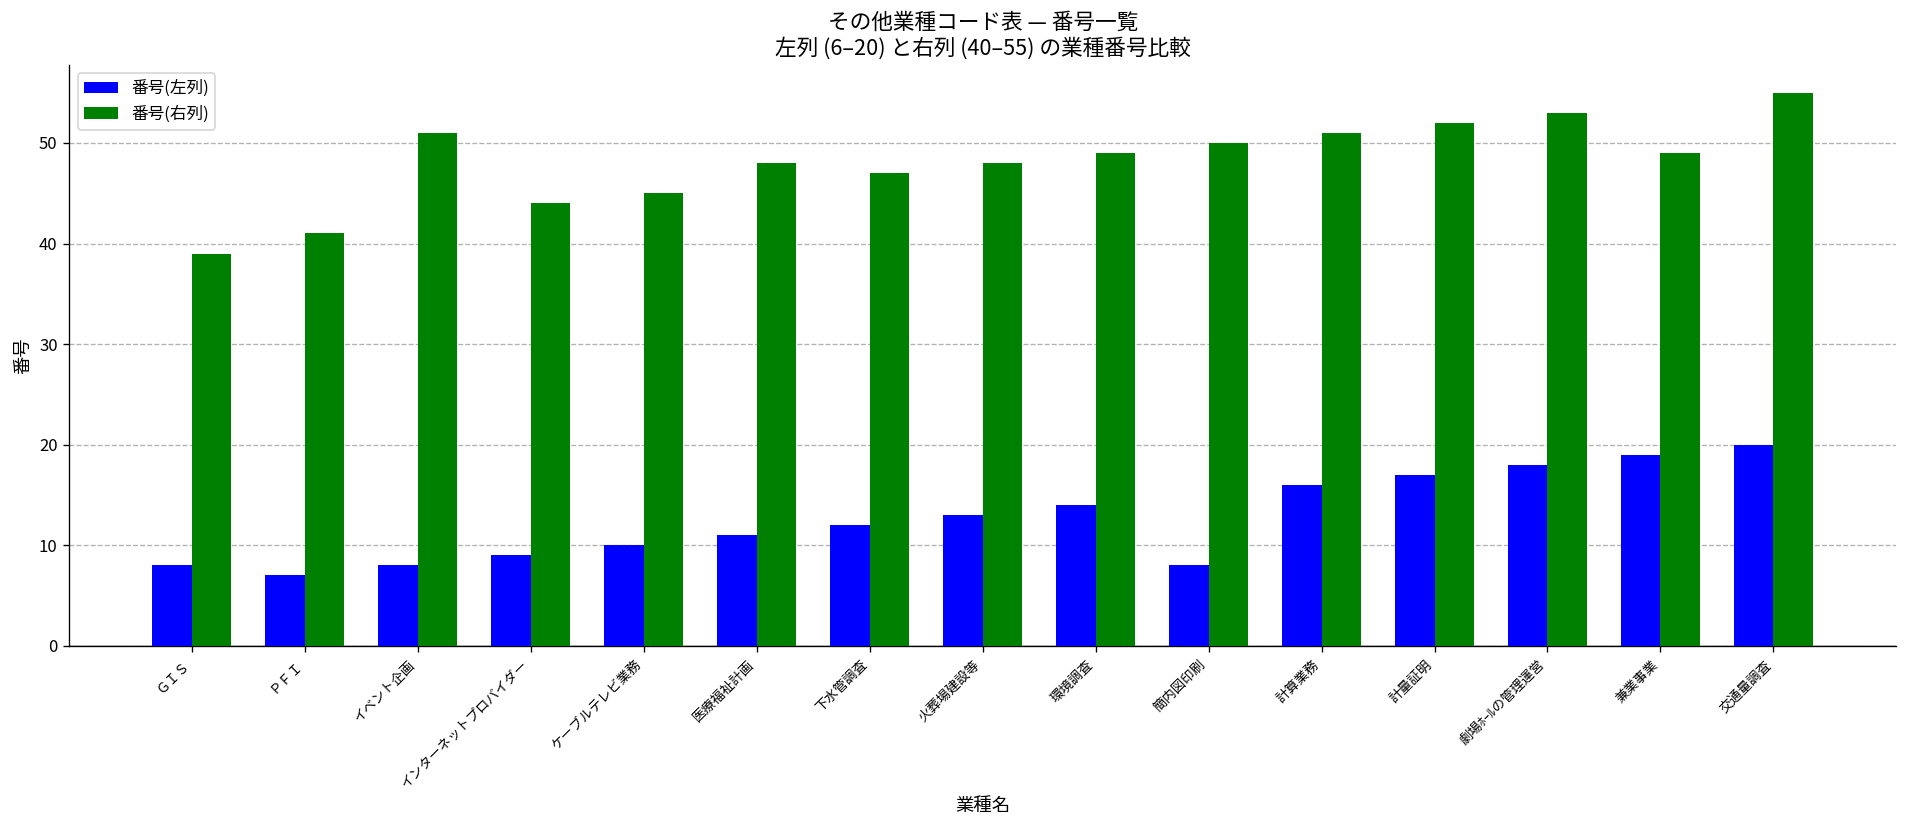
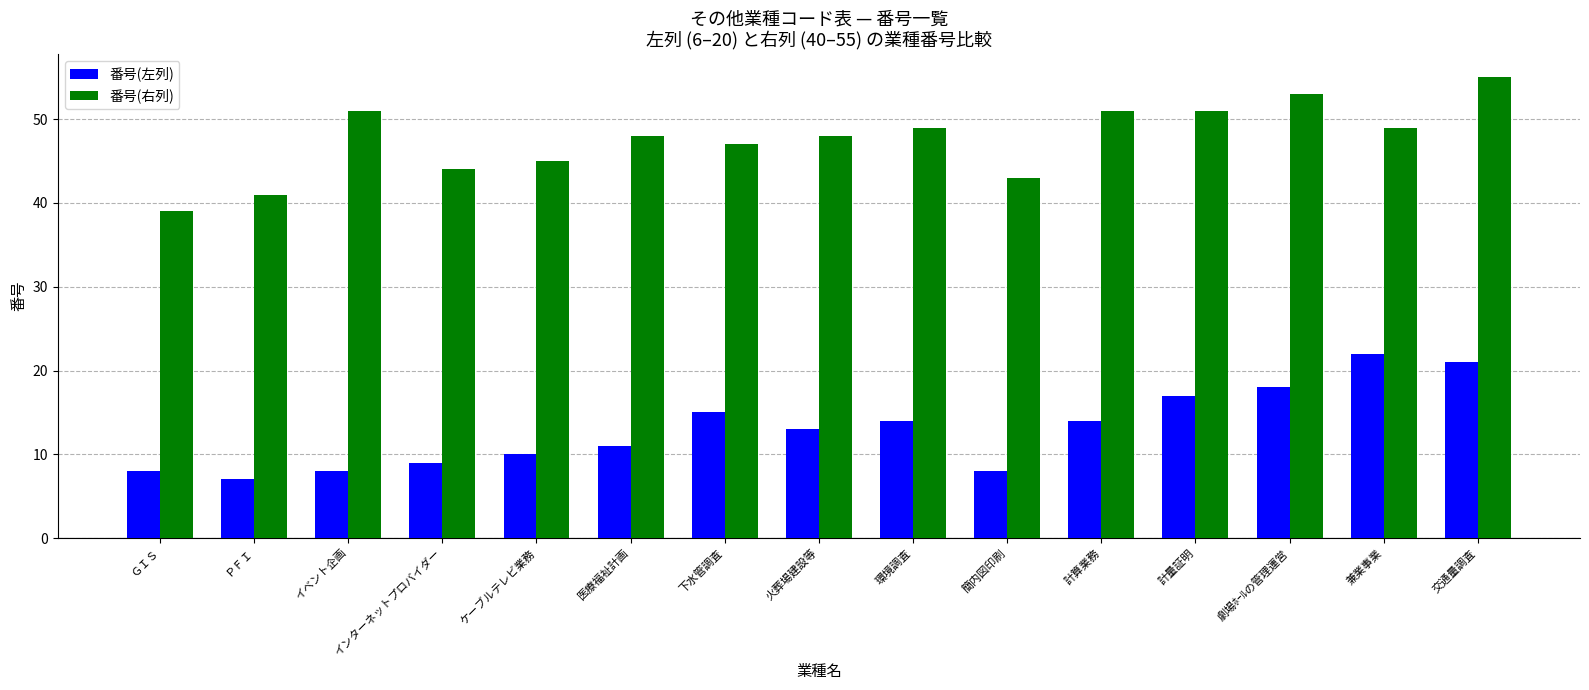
  {
    "番号(左列)": {
      "ＧＩＳ": 8,
      "ＰＦＩ": 7,
      "イベント企画": 8,
      "インターネットプロバイダー": 9,
      "ケーブルテレビ業務": 10,
      "医療福祉計画": 11,
-     "下水管調査": 12,
+     "下水管調査": 15,
      "火葬場建設等": 13,
      "環境調査": 14,
      "簡内図印刷": 8,
-     "計算業務": 16,
+     "計算業務": 14,
      "計量証明": 17,
      "劇場ﾎｰﾙの管理運営": 18,
-     "兼業事業": 19,
-     "交通量調査": 20
+     "兼業事業": 22,
+     "交通量調査": 21
    },
    "番号(右列)": {
      "ＧＩＳ": 39,
      "ＰＦＩ": 41,
      "イベント企画": 51,
      "インターネットプロバイダー": 44,
      "ケーブルテレビ業務": 45,
      "医療福祉計画": 48,
      "下水管調査": 47,
      "火葬場建設等": 48,
      "環境調査": 49,
-     "簡内図印刷": 50,
+     "簡内図印刷": 43,
      "計算業務": 51,
-     "計量証明": 52,
+     "計量証明": 51,
      "劇場ﾎｰﾙの管理運営": 53,
      "兼業事業": 49,
      "交通量調査": 55
    }
  }
